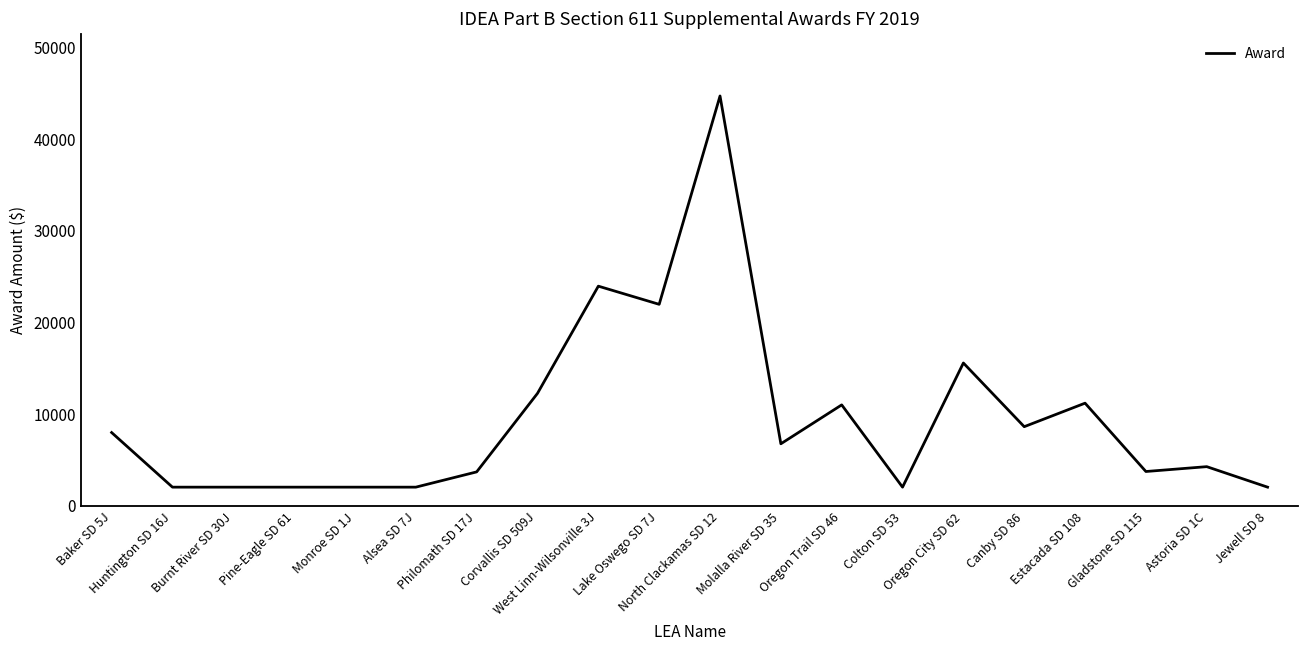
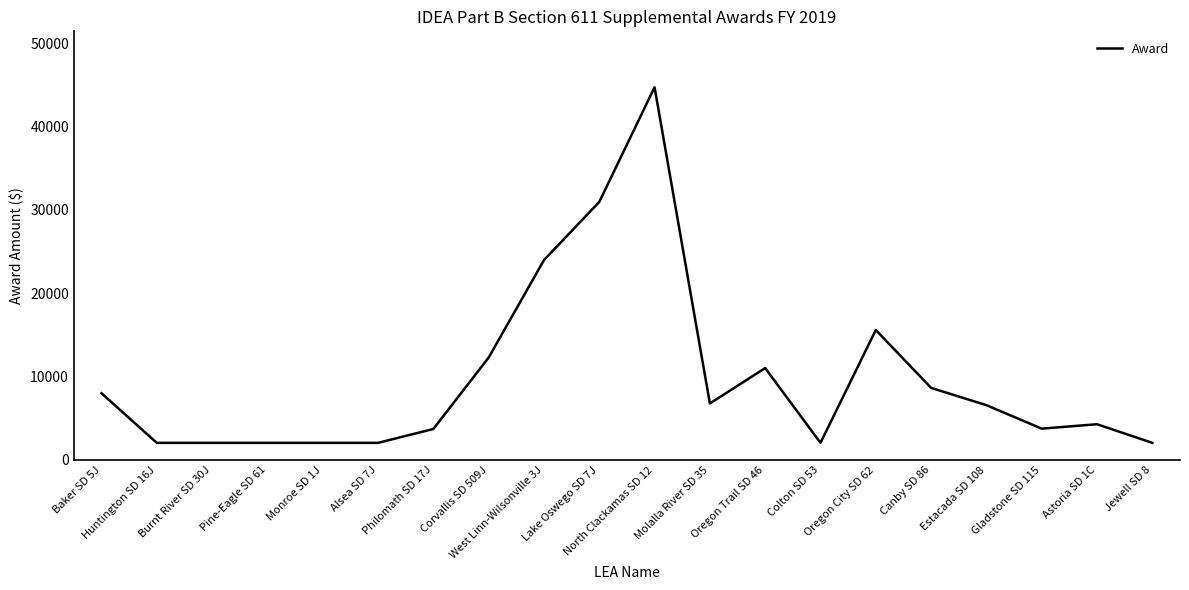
  {
    "Baker SD 5J": 8000,
    "Huntington SD 16J": 2000,
    "Burnt River SD 30J": 2000,
    "Pine-Eagle SD 61": 2000,
    "Monroe SD 1J": 2000,
    "Alsea SD 7J": 2000,
    "Philomath SD 17J": 4000,
    "Corvallis SD 509J": 12000,
    "West Linn-Wilsonville 3J": 24000,
-   "Lake Oswego SD 7J": 22000,
+   "Lake Oswego SD 7J": 31000,
    "North Clackamas SD 12": 45000,
    "Molalla River SD 35": 7000,
    "Oregon Trail SD 46": 11000,
    "Colton SD 53": 2000,
    "Oregon City SD 62": 16000,
    "Canby SD 86": 9000,
-   "Estacada SD 108": 11000,
+   "Estacada SD 108": 7000,
    "Gladstone SD 115": 4000,
    "Astoria SD 1C": 4000,
    "Jewell SD 8": 2000
  }
